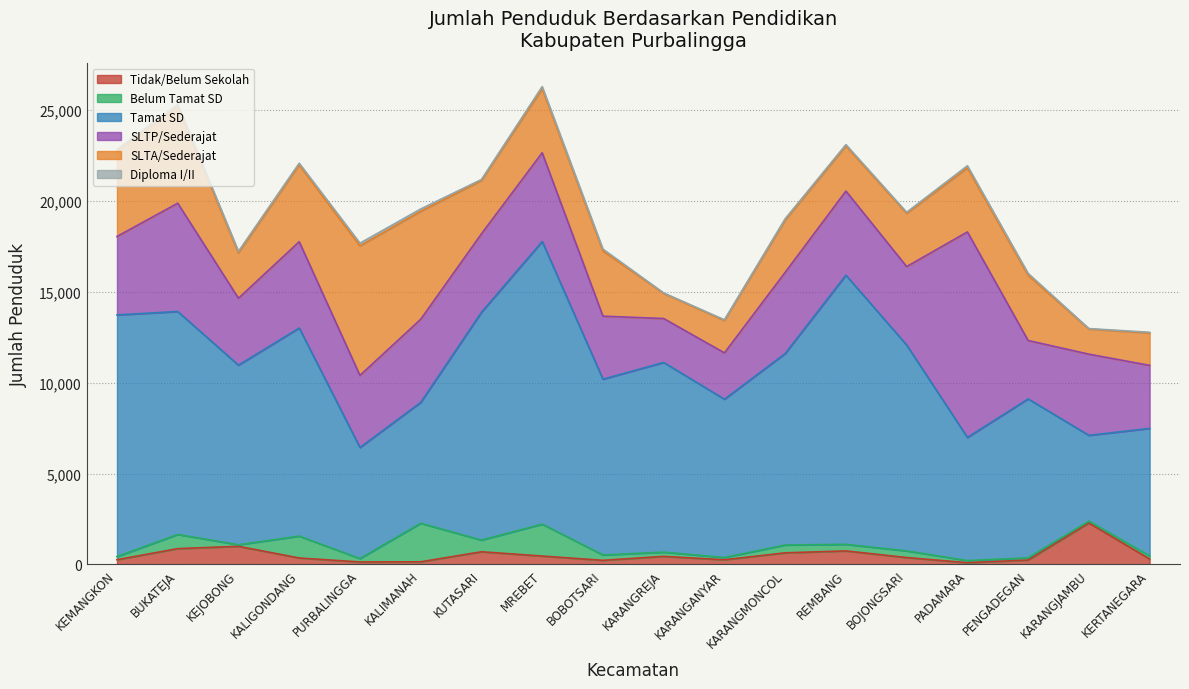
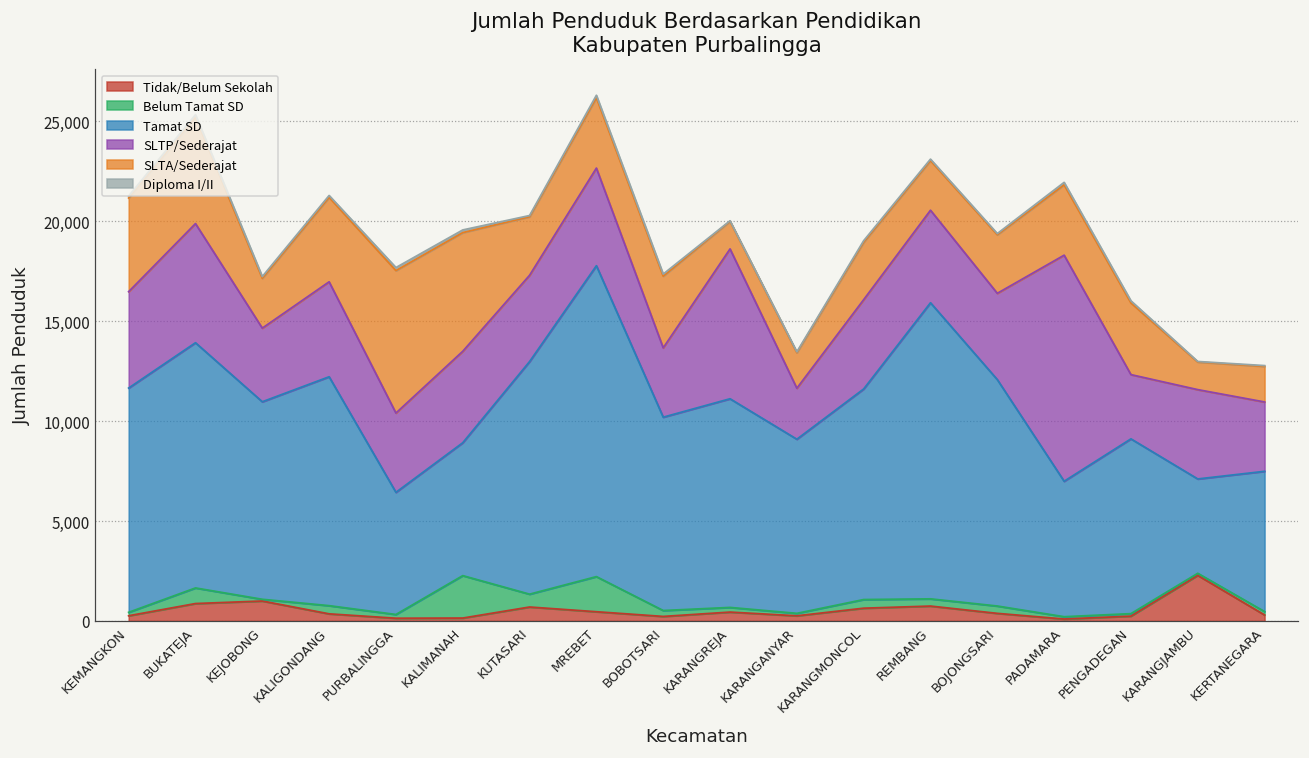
  {
    "Tidak/Belum Sekolah": {
      "KEMANGKON": "300",
      "BUKATEJA": "900",
      "KALIGONDANG": "400",
      "PURBALINGGA": "100",
      "KALIMANAH": "100",
      "KUTASARI": "700",
      "MREBET": "500",
      "BOBOTSARI": "200",
      "KARANGREJA": "400",
      "KARANGMONCOL": "600",
      "REMBANG": "700",
      "BOJONGSARI": "400",
      "KERTANEGARA": "300"
    },
    "Belum Tamat SD": {
      "KEMANGKON": "200",
      "BUKATEJA": "800",
-     "KALIGONDANG": "1,200",
+     "KALIGONDANG": "400",
      "PURBALINGGA": "200",
      "KALIMANAH": "2,100",
      "KUTASARI": "600",
      "MREBET": "1,800",
      "BOBOTSARI": "300",
      "KARANGREJA": "200",
      "KARANGMONCOL": "400",
      "REMBANG": "400",
      "BOJONGSARI": "400",
      "KERTANEGARA": "200"
    },
    "Tamat SD": {
-     "KEMANGKON": "13,300",
+     "KEMANGKON": "11,200",
      "BUKATEJA": "12,300",
      "KEJOBONG": "9,900",
      "KALIGONDANG": "11,400",
      "PURBALINGGA": "6,100",
      "KALIMANAH": "6,600",
-     "KUTASARI": "12,500",
+     "KUTASARI": "11,600",
      "MREBET": "15,500",
      "BOBOTSARI": "9,700",
      "KARANGREJA": "10,400",
      "KARANGANYAR": "8,700",
      "KARANGMONCOL": "10,500",
      "REMBANG": "14,800",
      "BOJONGSARI": "11,300",
      "PADAMARA": "6,800",
      "PENGADEGAN": "8,700",
      "KARANGJAMBU": "4,700",
      "KERTANEGARA": "7,000"
    },
    "SLTP/Sederajat": {
-     "KEMANGKON": "4,300",
+     "KEMANGKON": "4,800",
      "BUKATEJA": "6,000",
      "KEJOBONG": "3,700",
      "KALIGONDANG": "4,700",
      "PURBALINGGA": "4,000",
      "KALIMANAH": "4,600",
      "KUTASARI": "4,300",
      "MREBET": "4,900",
      "BOBOTSARI": "3,500",
-     "KARANGREJA": "2,400",
+     "KARANGREJA": "7,500",
      "KARANGANYAR": "2,600",
      "KARANGMONCOL": "4,500",
      "REMBANG": "4,600",
      "BOJONGSARI": "4,300",
      "PADAMARA": "11,300",
      "PENGADEGAN": "3,200",
      "KARANGJAMBU": "4,500",
      "KERTANEGARA": "3,500"
    },
    "SLTA/Sederajat": {
      "PURBALINGGA": "7,100"
    },
    "Diploma I/II": {
      "PURBALINGGA": "200"
    }
  }
